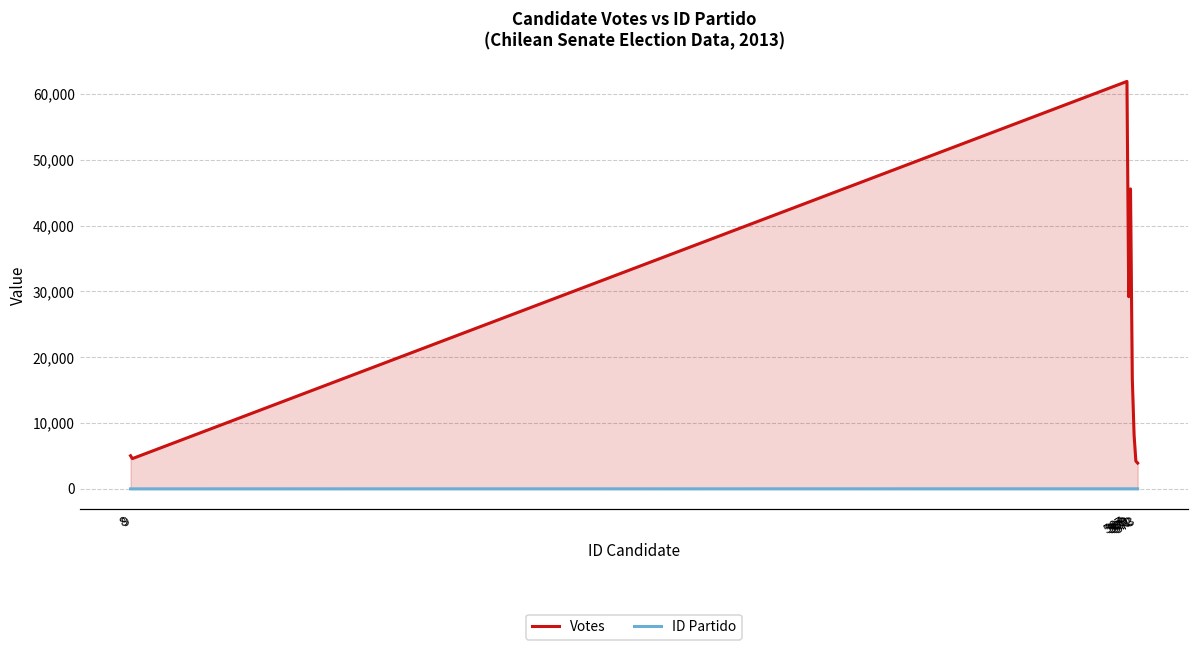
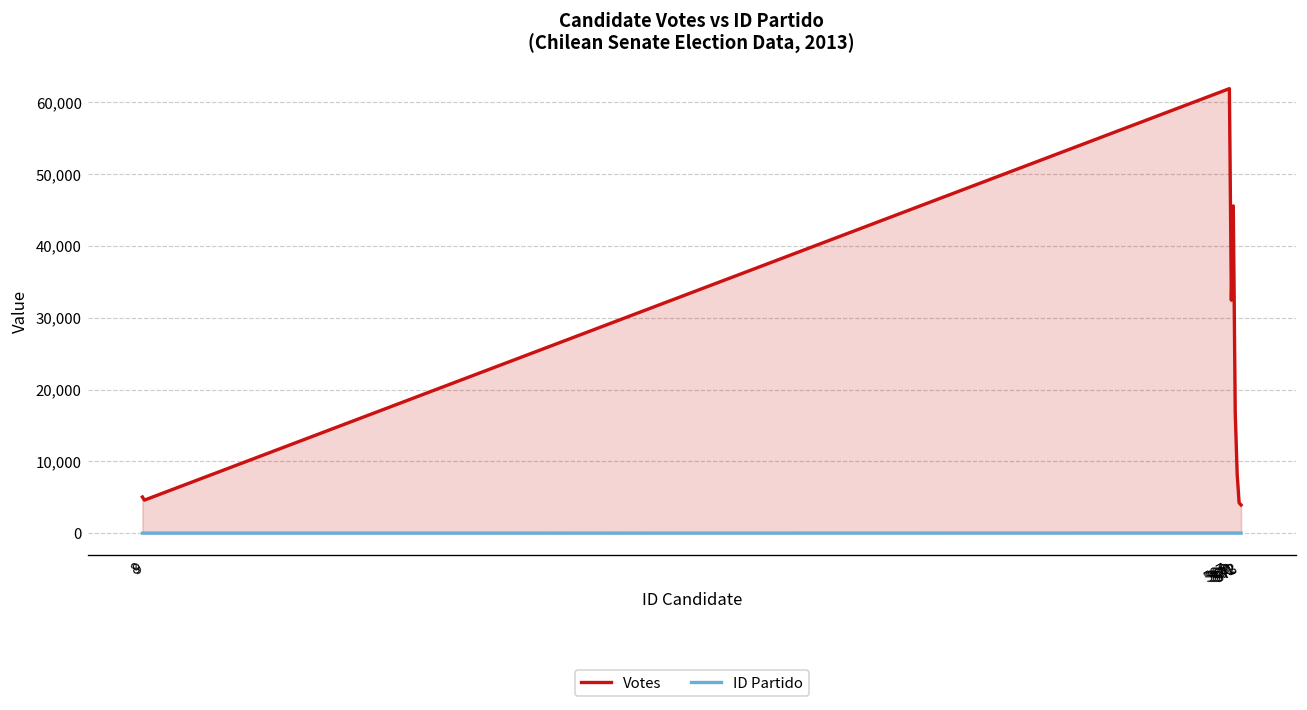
  {
    "Votes": {
      "8": "5,000",
      "9": "5,000",
      "567": "62,000",
-     "568": "29,000",
+     "568": "32,000",
      "569": "46,000",
      "570": "17,000",
      "571": "8,000",
      "572": "4,000",
      "573": "4,000"
    },
    "ID Partido": {
      "8": "0",
      "9": "0",
      "567": "0",
      "568": "0",
      "569": "0",
      "570": "0",
      "571": "0",
      "572": "0",
      "573": "0"
    }
  }
